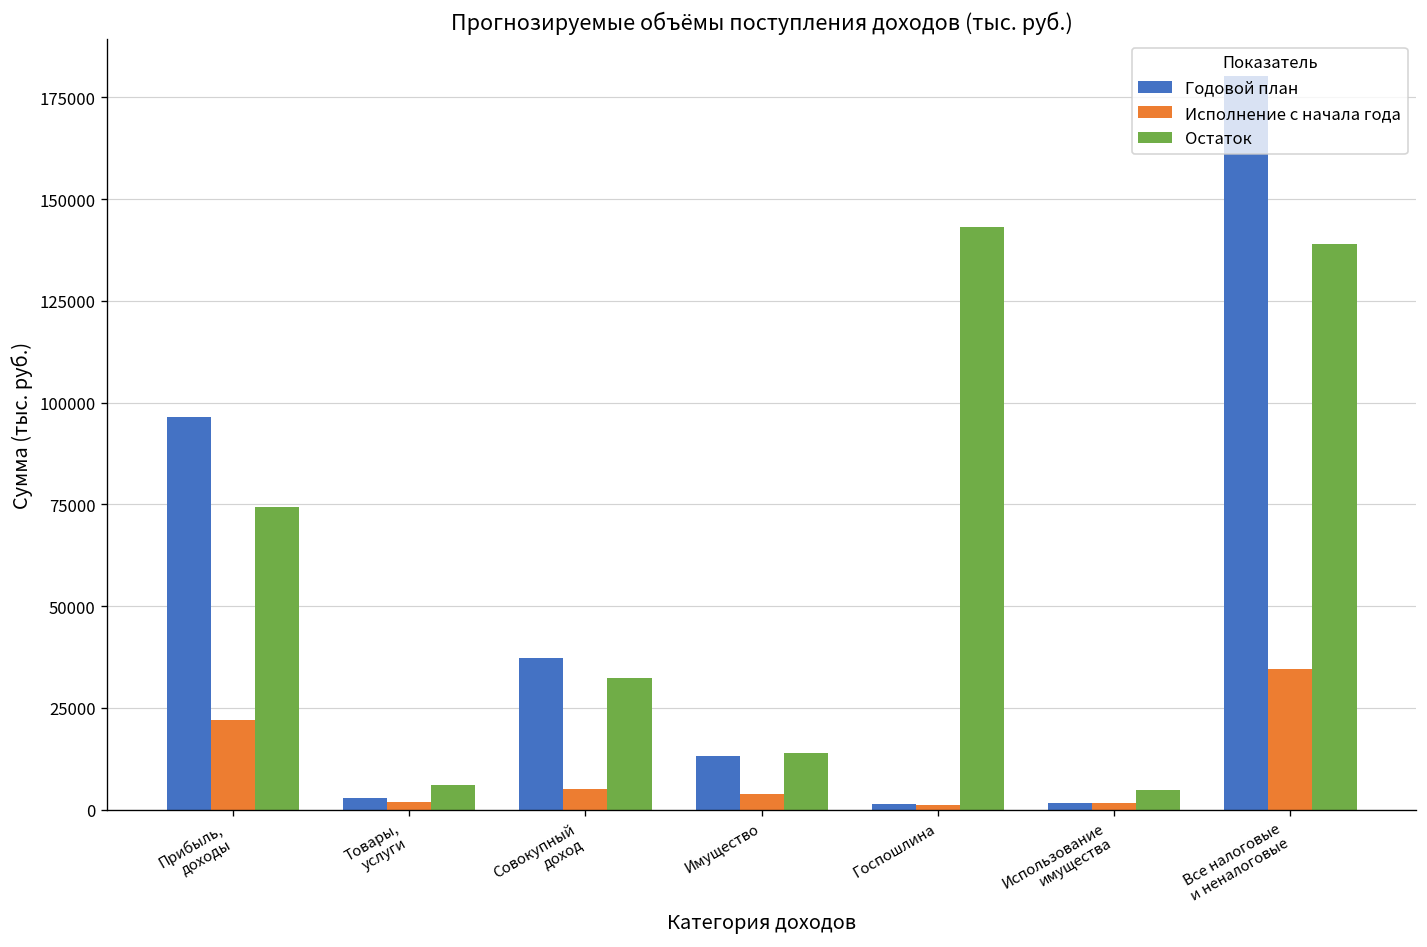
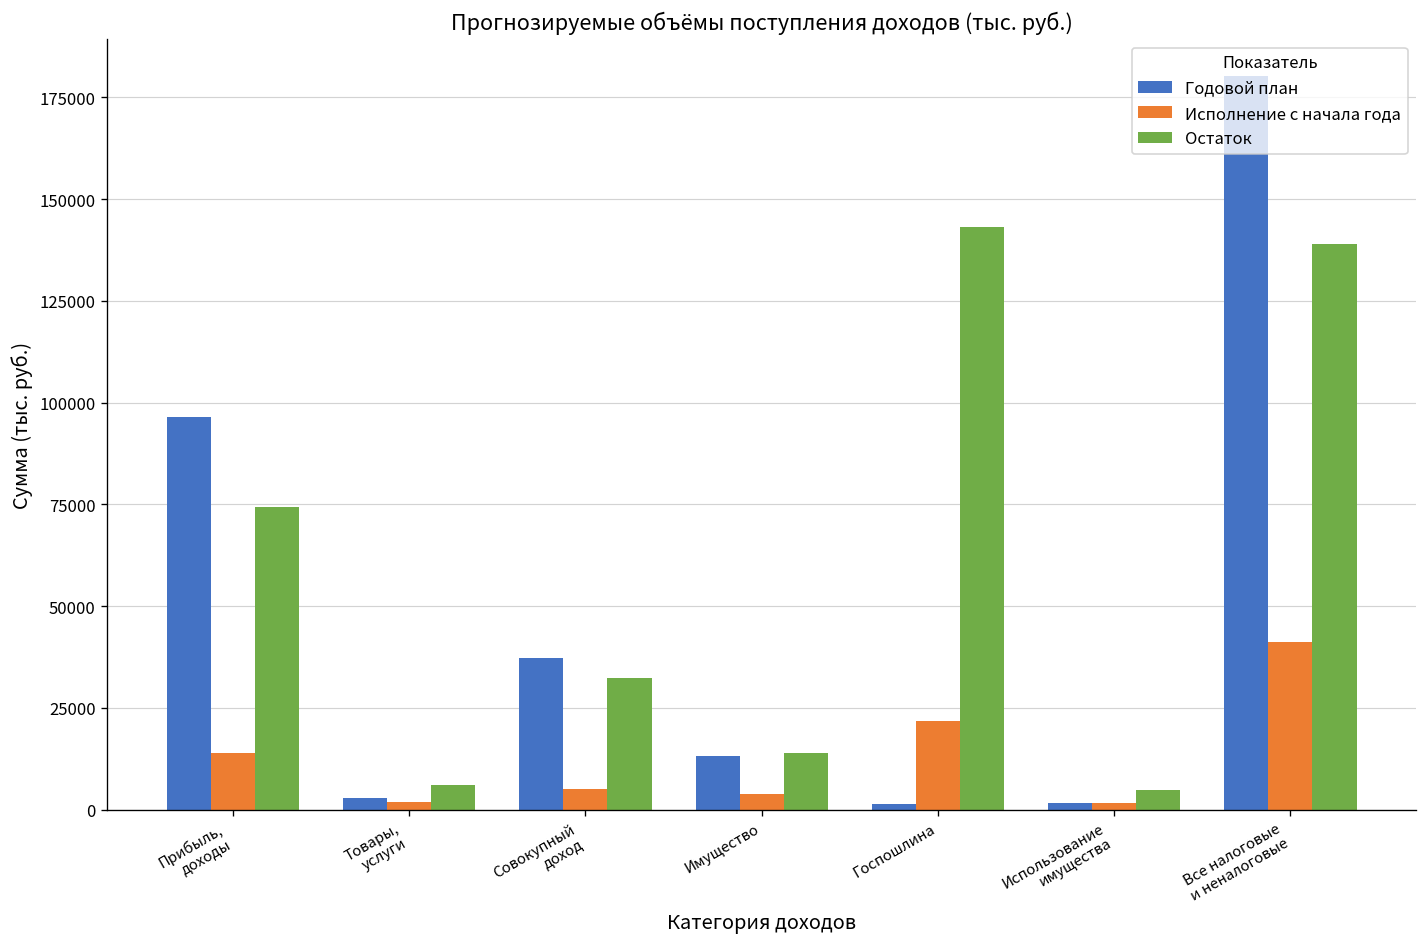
  {
    "Годовой план": {
      "Прибыль, доходы": 96000,
      "Товары, услуги": 3000,
      "Совокупный доход": 37000,
      "Имущество": 13000,
      "Госпошлина": 1000,
      "Использование имущества": 2000
    },
    "Исполнение с начала года": {
-     "Прибыль, доходы": 22000,
+     "Прибыль, доходы": 14000,
      "Товары, услуги": 2000,
      "Совокупный доход": 5000,
      "Имущество": 4000,
-     "Госпошлина": 1000,
+     "Госпошлина": 22000,
      "Использование имущества": 2000,
-     "Все налоговые и неналоговые": 35000
+     "Все налоговые и неналоговые": 41000
    },
    "Остаток": {
      "Прибыль, доходы": 74000,
      "Товары, услуги": 6000,
      "Совокупный доход": 32000,
      "Имущество": 14000,
      "Госпошлина": 143000,
      "Использование имущества": 5000,
      "Все налоговые и неналоговые": 139000
    }
  }
